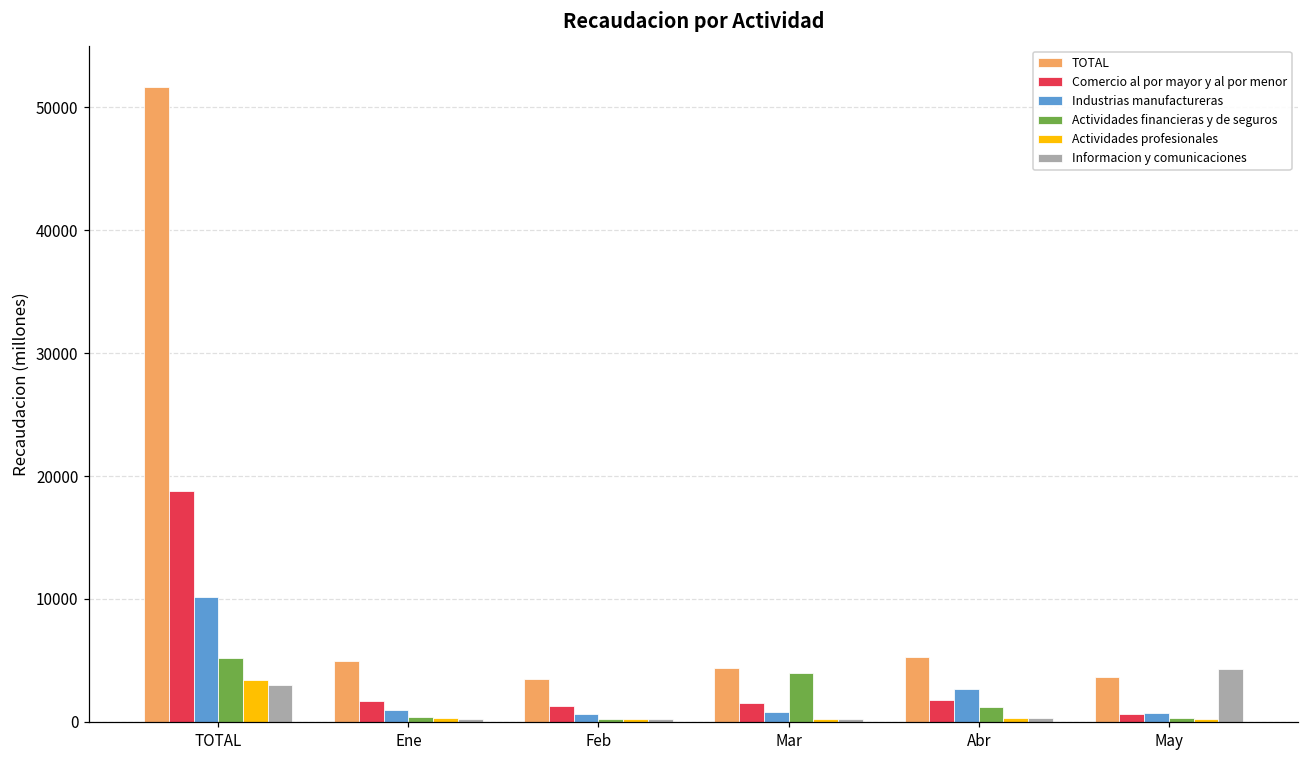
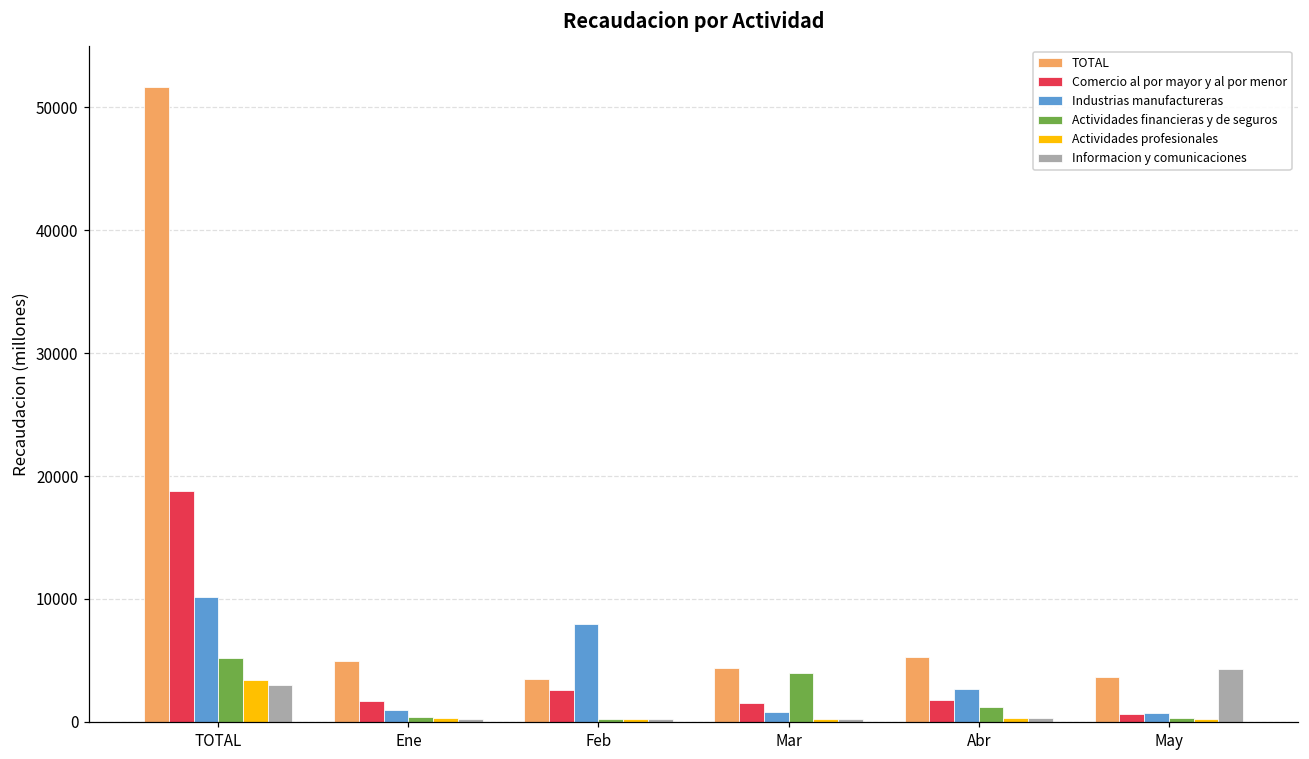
  {
    "TOTAL": {
      "TOTAL": 51600,
      "Ene": 5000,
      "Feb": 3500,
      "Mar": 4400,
      "Abr": 5300,
      "May": 3700
    },
    "Comercio al por mayor y al por menor": {
      "TOTAL": 18800,
      "Ene": 1700,
-     "Feb": 1300,
+     "Feb": 2600,
      "Mar": 1600,
      "Abr": 1800,
      "May": 700
    },
    "Industrias manufactureras": {
      "TOTAL": 10200,
      "Ene": 1000,
-     "Feb": 600,
+     "Feb": 8000,
      "Mar": 800,
      "Abr": 2700,
      "May": 700
    },
    "Actividades financieras y de seguros": {
      "TOTAL": 5200,
      "Ene": 400,
      "Feb": 300,
      "Mar": 4000,
      "Abr": 1200,
      "May": 300
    },
    "Actividades profesionales": {
      "TOTAL": 3400,
      "Ene": 300,
      "Mar": 300,
      "Abr": 300,
      "May": 300
    },
    "Informacion y comunicaciones": {
      "TOTAL": 3000,
      "Ene": 300,
      "Mar": 300,
      "Abr": 300,
      "May": 4300
    }
  }
